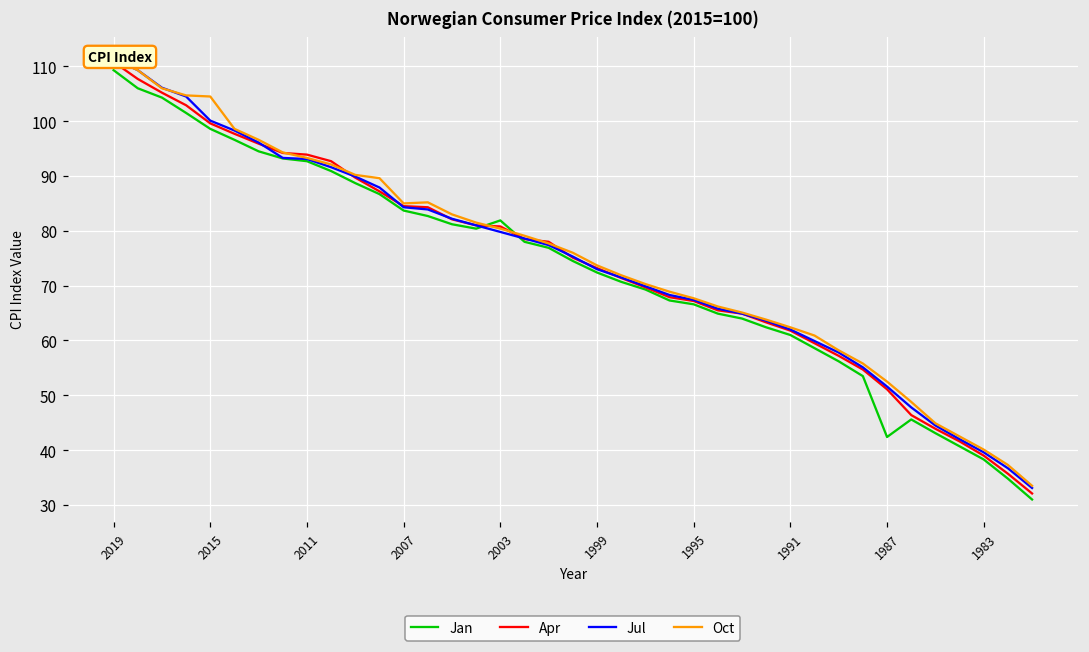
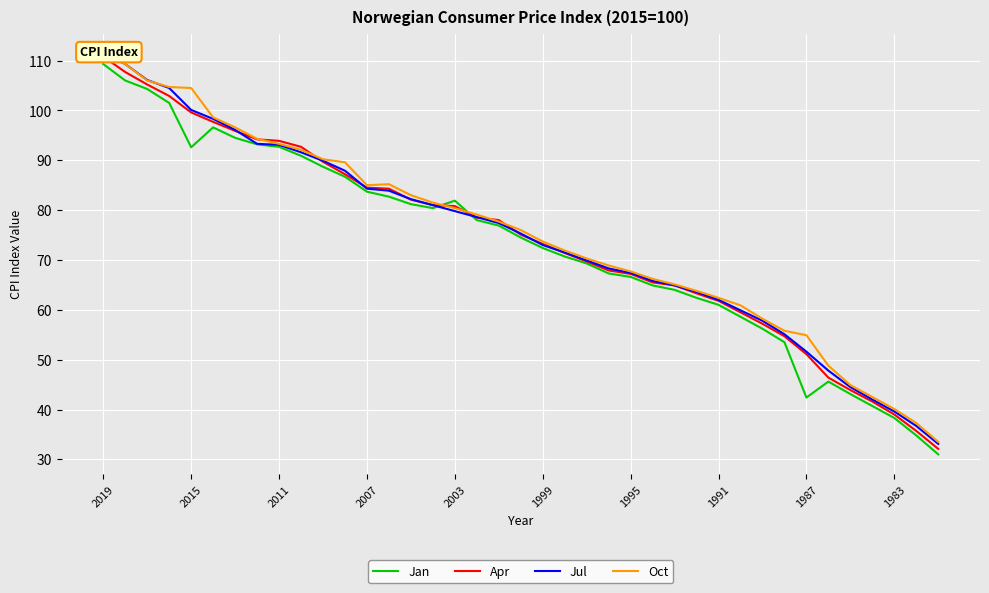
  {
    "Jan": {
      "2019": 109,
-     "2015": 99,
+     "2015": 93,
      "2007": 84,
      "2003": 82,
      "1999": 72,
      "1995": 67,
      "1991": 61,
      "1987": 42,
      "1983": 38
    },
    "Apr": {
      "2011": 94,
      "1983": 39
    },
    "Jul": {
      "2003": 80
    },
    "Oct": {
      "2015": 105,
-     "1987": 53
+     "1987": 55
    }
  }
